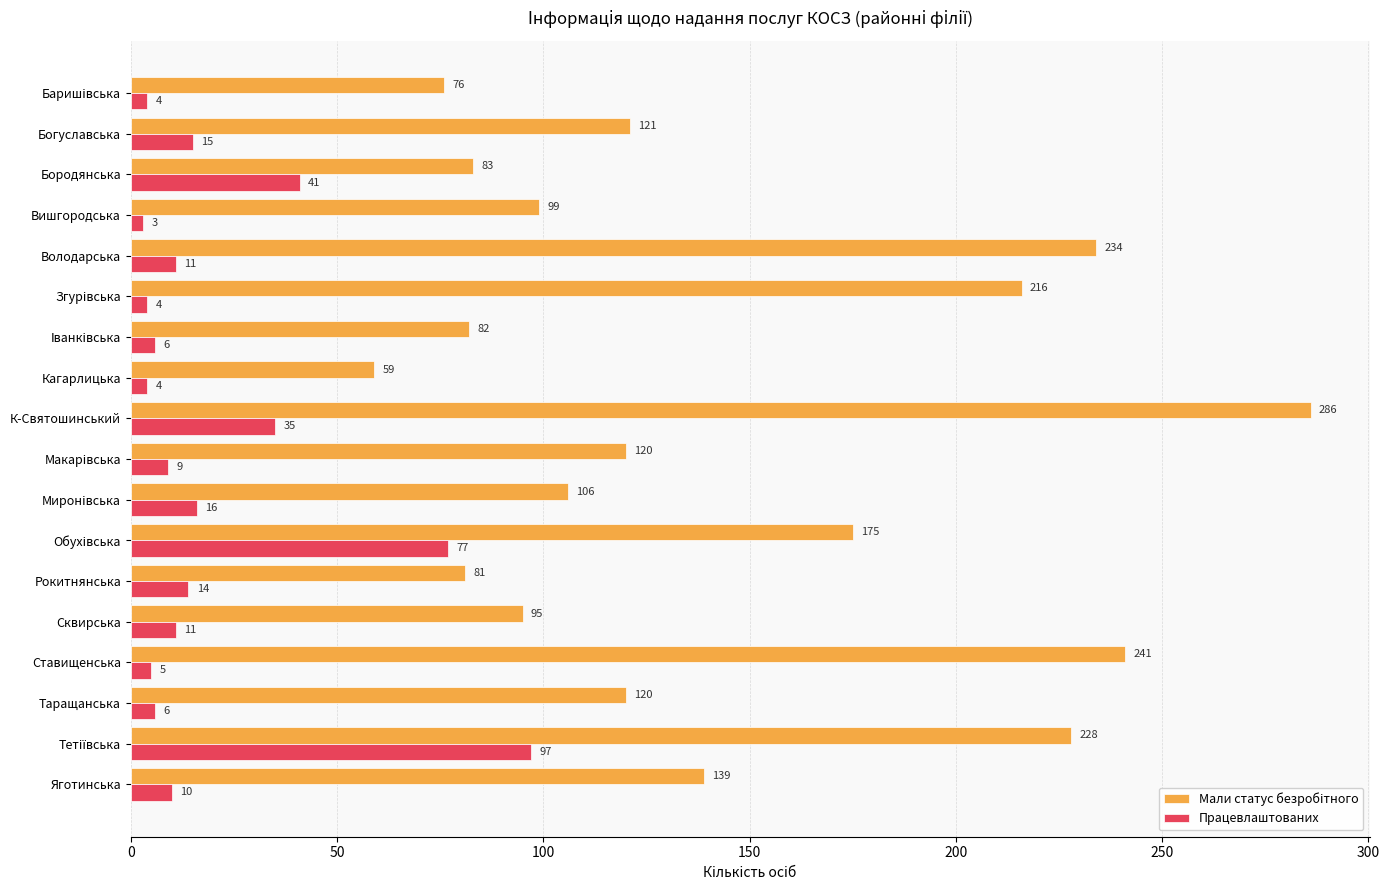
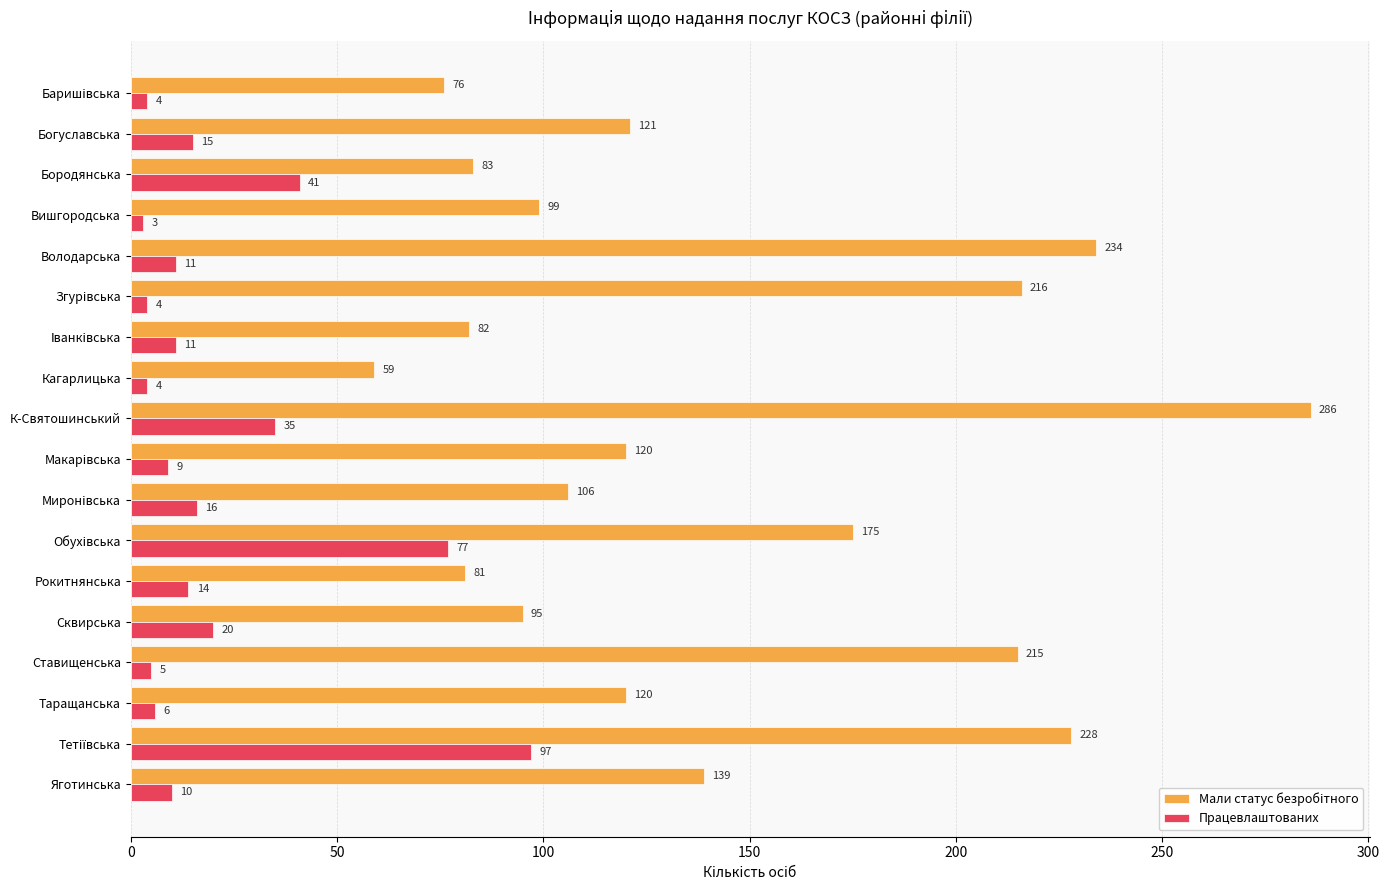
  {
    "Мали статус безробітного": {
      "Баришівська": 76,
      "Богуславська": 121,
      "Бородянська": 83,
      "Вишгородська": 99,
      "Володарська": 234,
      "Згурівська": 216,
      "Іванківська": 82,
      "Кагарлицька": 59,
      "К-Святошинський": 286,
      "Макарівська": 120,
      "Миронівська": 106,
      "Обухівська": 175,
      "Рокитнянська": 81,
      "Сквирська": 95,
-     "Ставищенська": 241,
+     "Ставищенська": 215,
      "Таращанська": 120,
      "Тетіївська": 228,
      "Яготинська": 139
    },
    "Працевлаштованих": {
      "Баришівська": 4,
      "Богуславська": 15,
      "Бородянська": 41,
      "Вишгородська": 3,
      "Володарська": 11,
      "Згурівська": 4,
-     "Іванківська": 6,
+     "Іванківська": 11,
      "Кагарлицька": 4,
      "К-Святошинський": 35,
      "Макарівська": 9,
      "Миронівська": 16,
      "Обухівська": 77,
      "Рокитнянська": 14,
-     "Сквирська": 11,
+     "Сквирська": 20,
      "Ставищенська": 5,
      "Таращанська": 6,
      "Тетіївська": 97,
      "Яготинська": 10
    }
  }
